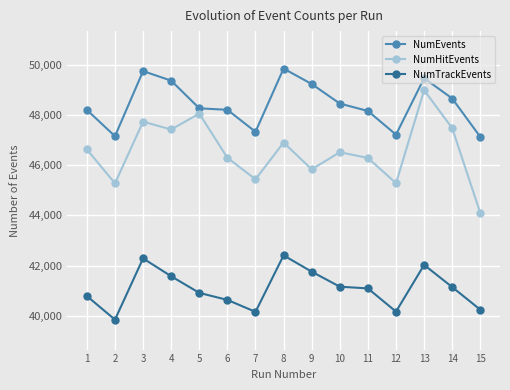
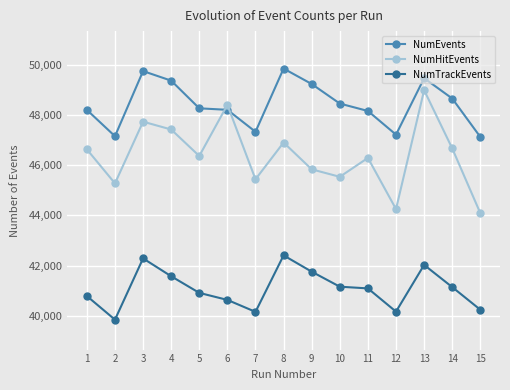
  {
    "NumHitEvents": {
      "1": "46,600",
      "2": "45,300",
      "3": "47,700",
      "4": "47,400",
-     "5": "48,100",
-     "6": "46,300",
+     "5": "46,400",
+     "6": "48,400",
      "7": "45,400",
      "8": "46,900",
      "9": "45,800",
-     "10": "46,500",
+     "10": "45,500",
      "11": "46,300",
-     "12": "45,300",
+     "12": "44,300",
      "13": "49,000",
-     "14": "47,500",
+     "14": "46,700",
      "15": "44,100"
    }
  }
